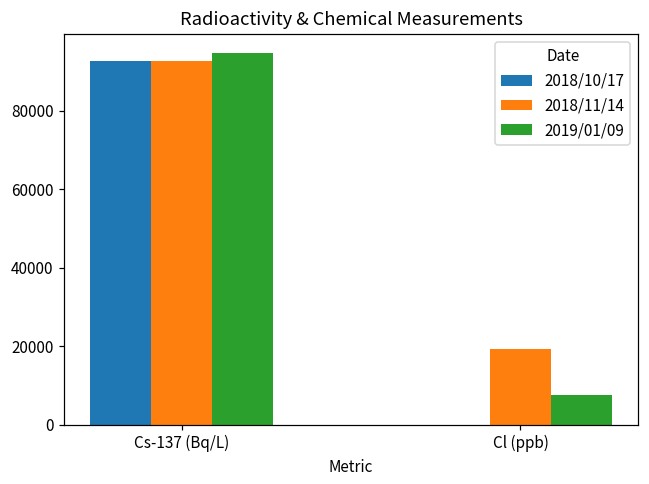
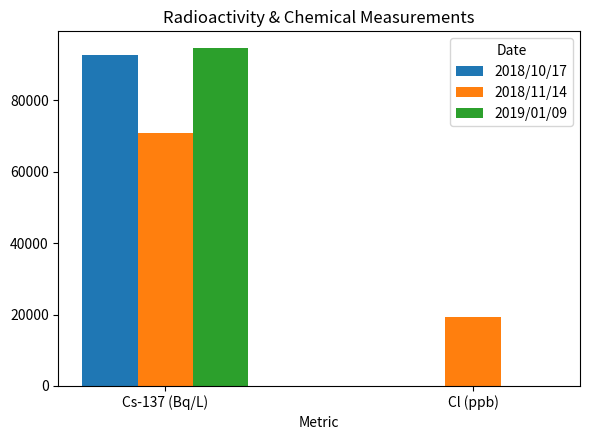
  {
    "2018/10/17": {
      "Cs-137 (Bq/L)": 93000
    },
    "2018/11/14": {
-     "Cs-137 (Bq/L)": 93000,
+     "Cs-137 (Bq/L)": 71000,
      "Cl (ppb)": 19000
    },
    "2019/01/09": {
      "Cs-137 (Bq/L)": 95000,
-     "Cl (ppb)": 8000
+     "Cl (ppb)": 0
    }
  }
